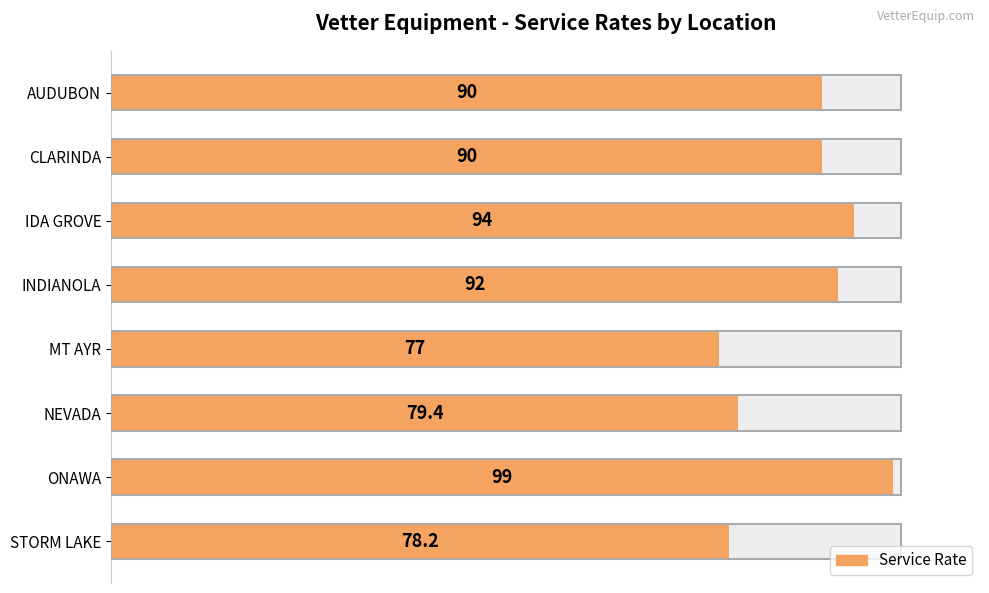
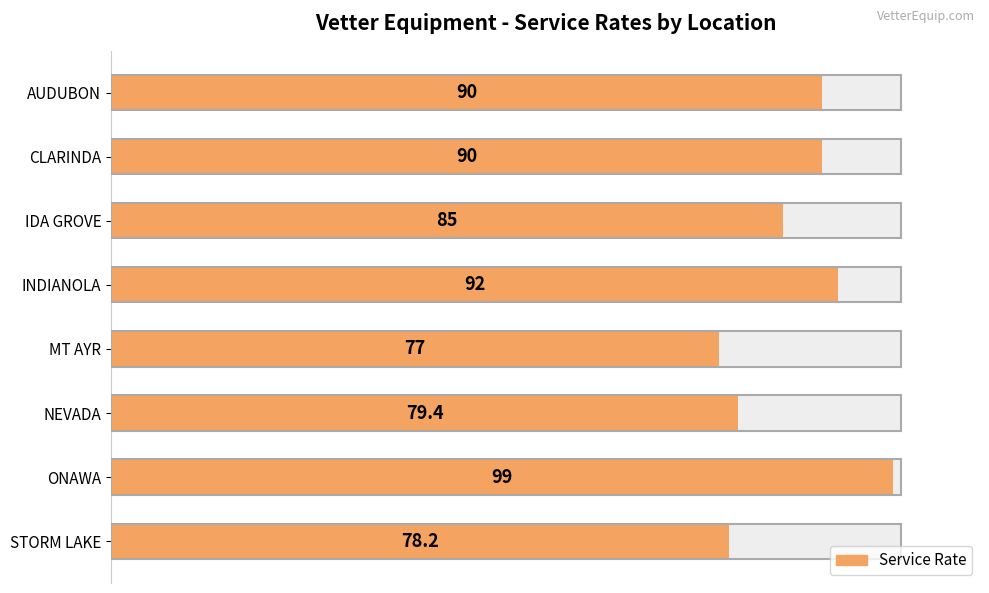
  {
    "Service Rate": {
-     "IDA GROVE": 94
+     "IDA GROVE": 85
    }
  }
